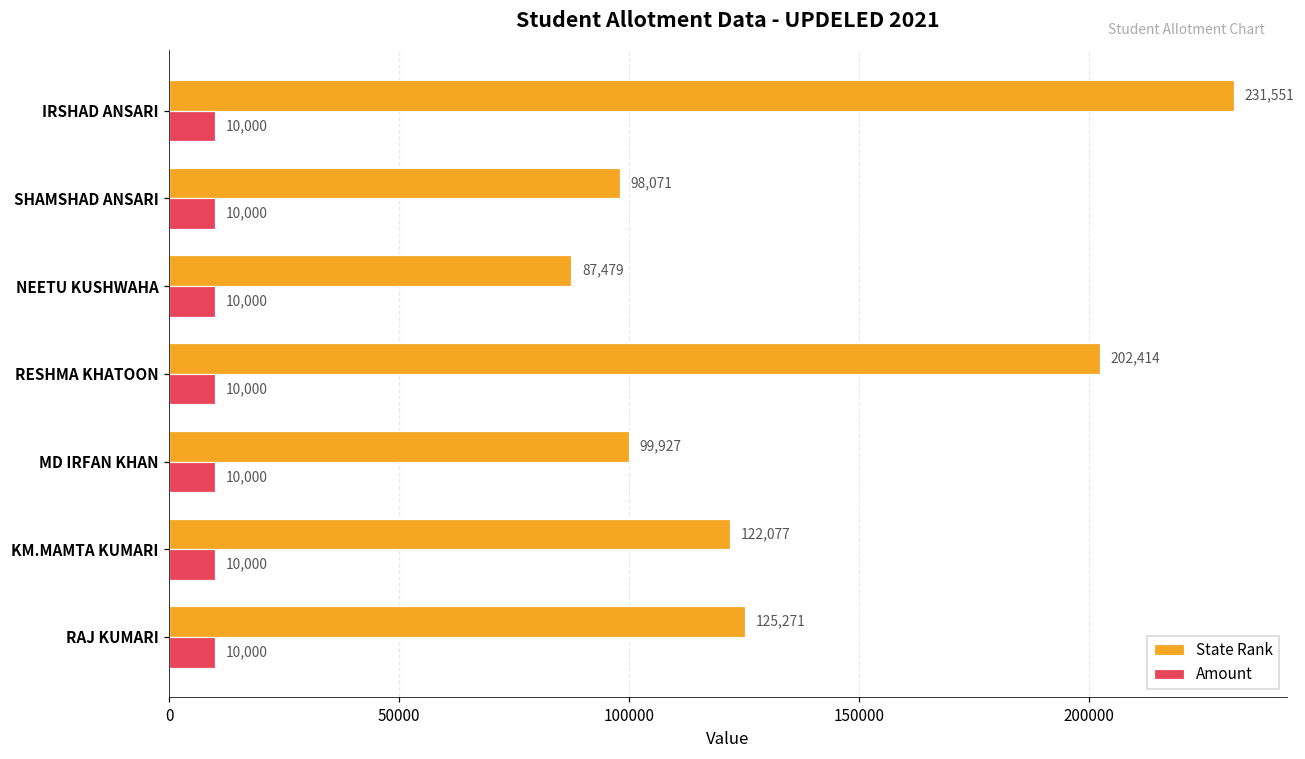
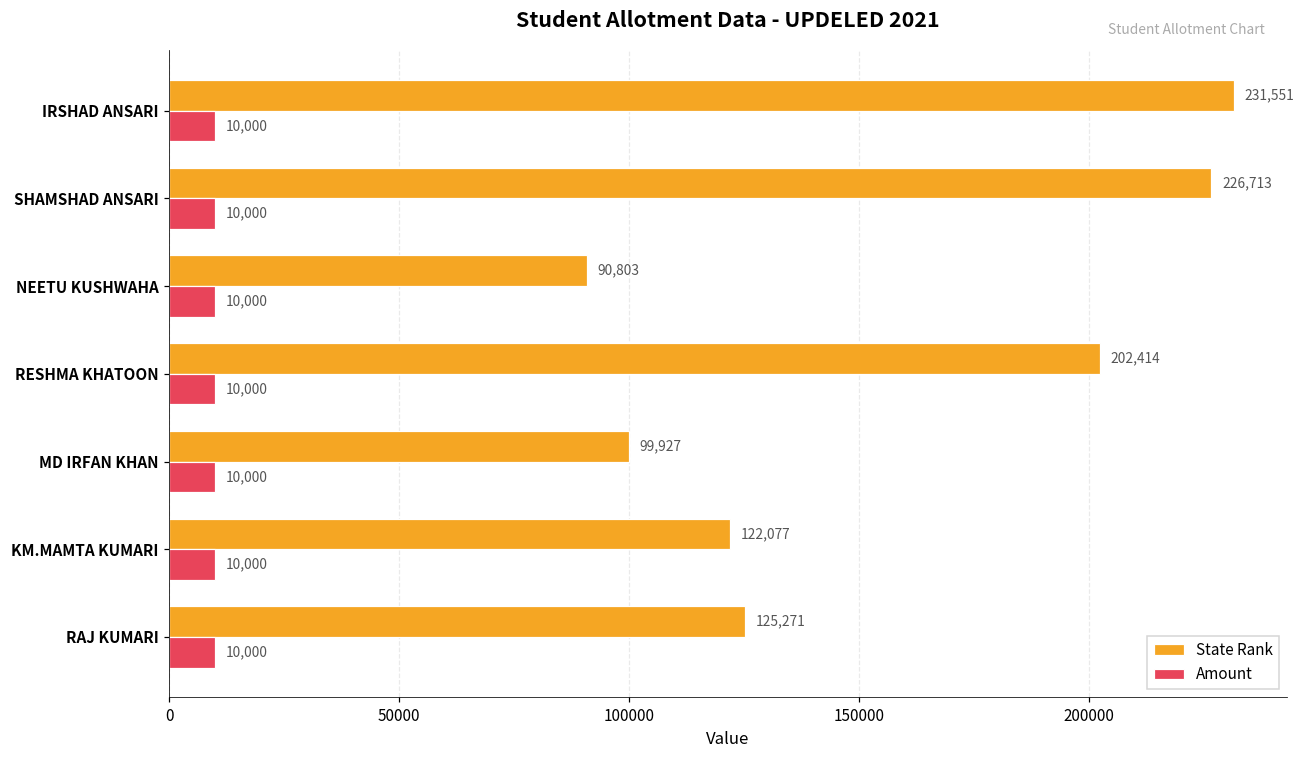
  {
    "State Rank": {
      "IRSHAD ANSARI": "231,551",
-     "SHAMSHAD ANSARI": "98,071",
-     "NEETU KUSHWAHA": "87,479",
+     "SHAMSHAD ANSARI": "226,713",
+     "NEETU KUSHWAHA": "90,803",
      "RESHMA KHATOON": "202,414",
      "MD IRFAN KHAN": "99,927",
      "KM.MAMTA KUMARI": "122,077",
      "RAJ KUMARI": "125,271"
    },
    "Amount": {
      "IRSHAD ANSARI": "10,000",
      "SHAMSHAD ANSARI": "10,000",
      "NEETU KUSHWAHA": "10,000",
      "RESHMA KHATOON": "10,000",
      "MD IRFAN KHAN": "10,000",
      "KM.MAMTA KUMARI": "10,000",
      "RAJ KUMARI": "10,000"
    }
  }
